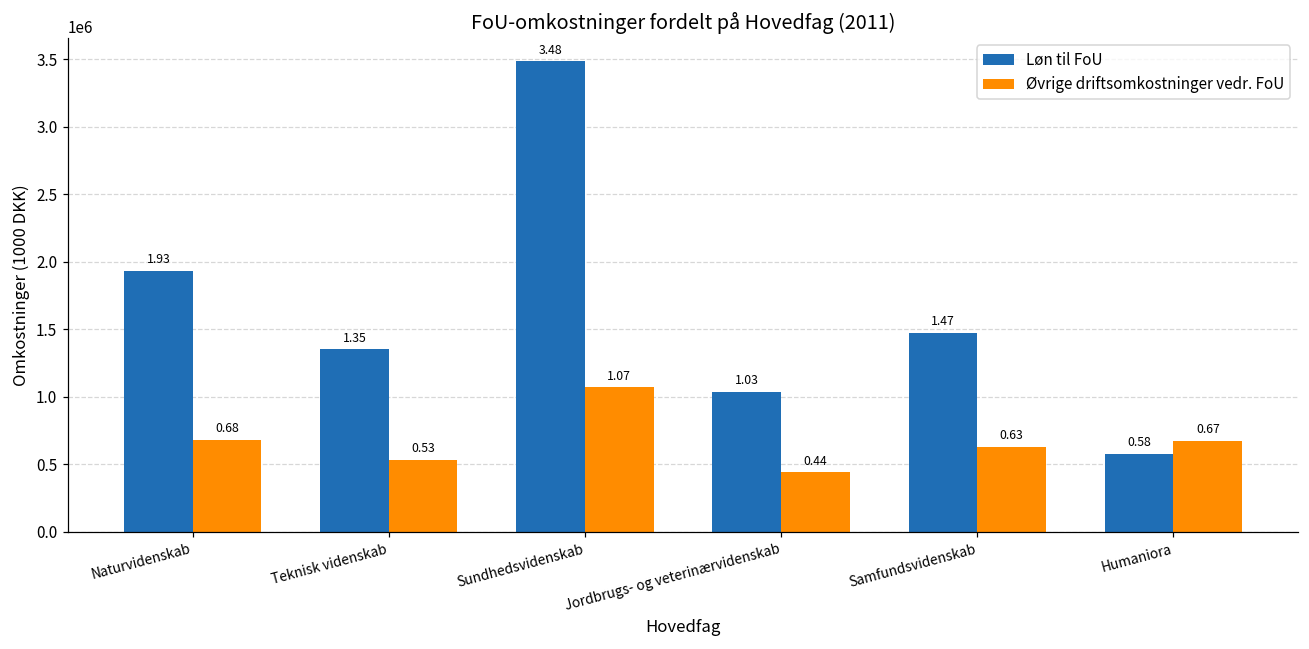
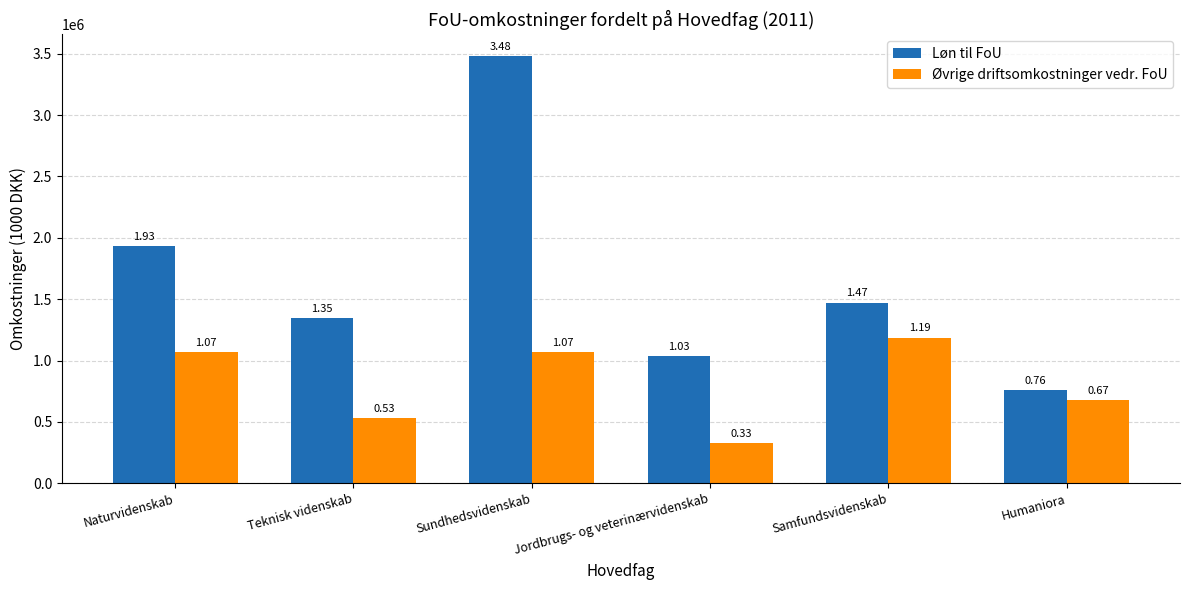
  {
    "Løn til FoU": {
-     "Humaniora": 0.58
+     "Humaniora": 0.76
    },
    "Øvrige driftsomkostninger vedr. FoU": {
-     "Naturvidenskab": 0.68,
-     "Jordbrugs- og veterinærvidenskab": 0.44,
-     "Samfundsvidenskab": 0.63
+     "Naturvidenskab": 1.07,
+     "Jordbrugs- og veterinærvidenskab": 0.33,
+     "Samfundsvidenskab": 1.19
    }
  }
